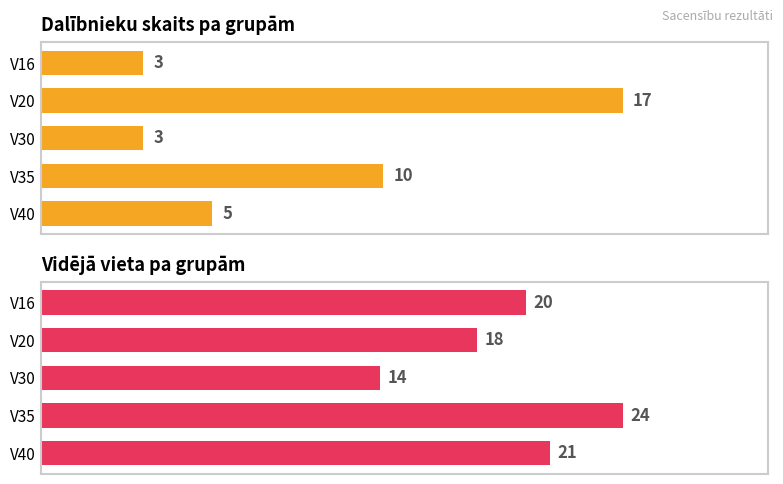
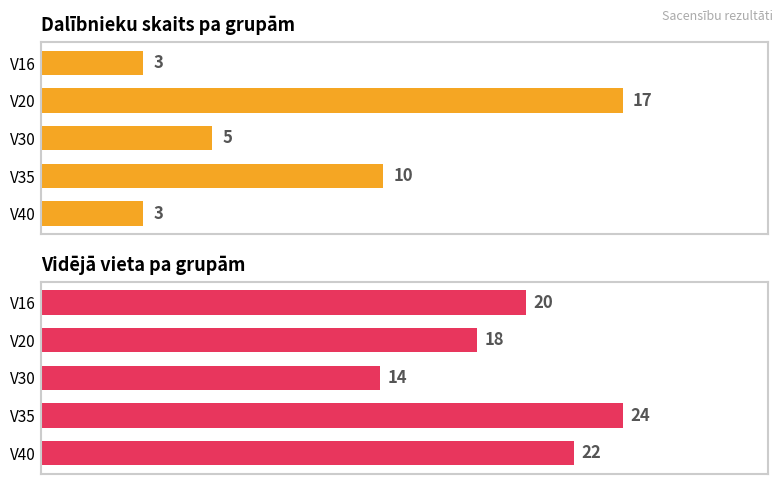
  {
    "Dalībnieku skaits pa grupām": {
      "V16": 3,
      "V20": 17,
-     "V30": 3,
+     "V30": 5,
      "V35": 10,
-     "V40": 5
+     "V40": 3
    },
    "Vidējā vieta pa grupām": {
      "V16": 20,
      "V20": 18,
      "V30": 14,
      "V35": 24,
-     "V40": 21
+     "V40": 22
    }
  }
